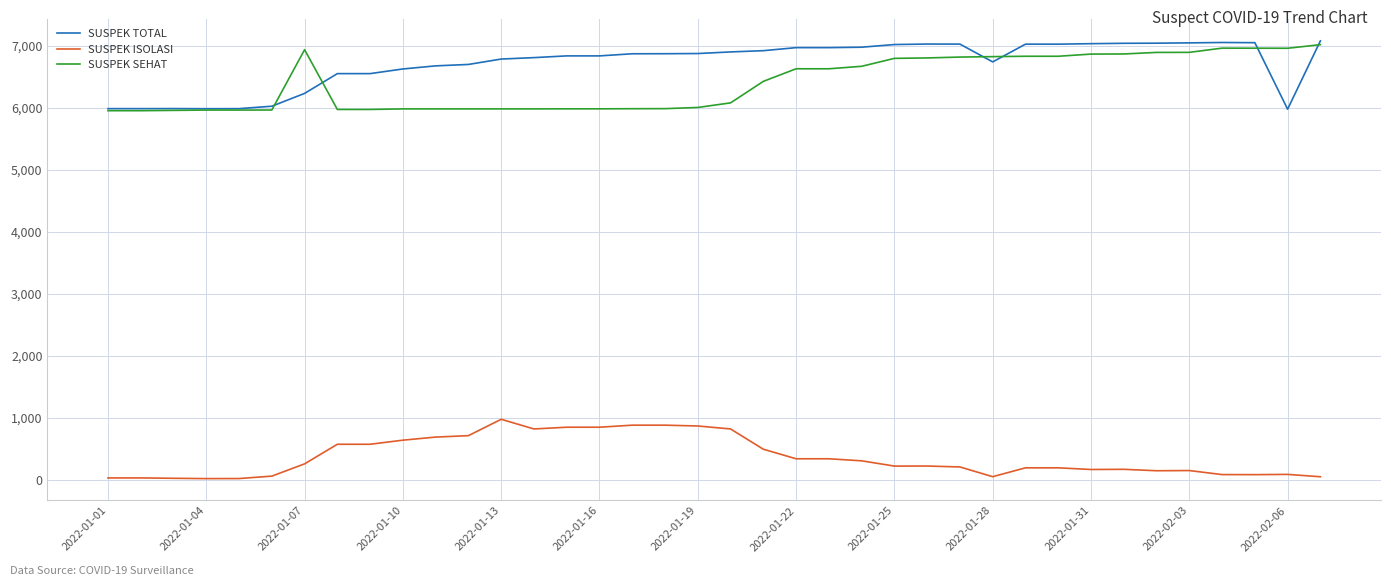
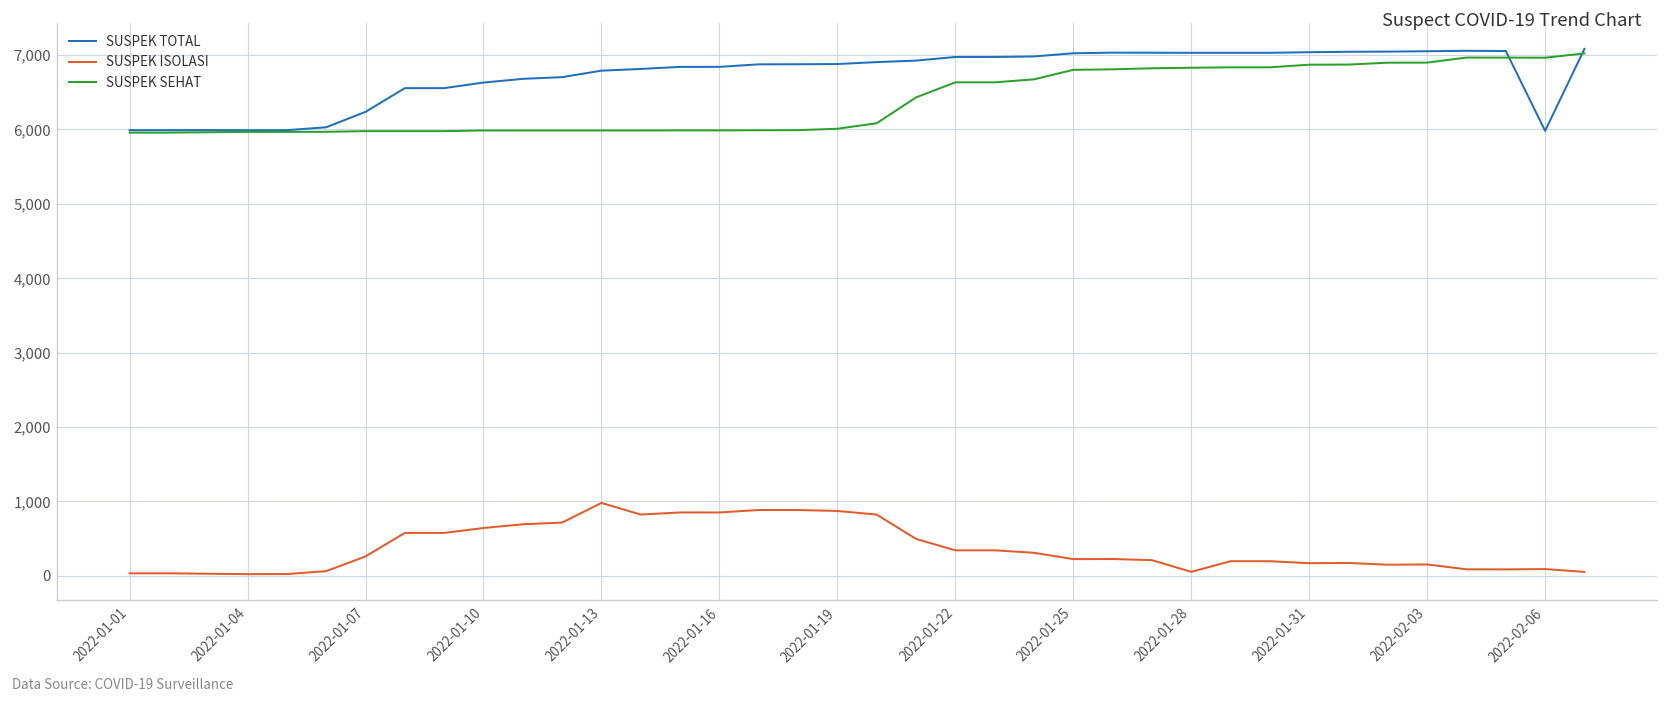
  {
    "SUSPEK TOTAL": {
      "2022-01-07": "6,200",
      "2022-01-10": "6,600",
      "2022-01-13": "6,800",
      "2022-01-16": "6,800",
      "2022-01-19": "6,900",
      "2022-01-22": "7,000",
      "2022-01-25": "7,000",
-     "2022-01-28": "6,700",
+     "2022-01-28": "7,000",
      "2022-01-31": "7,000",
      "2022-02-03": "7,100",
      "2022-02-06": "6,000"
    },
    "SUSPEK ISOLASI": {
      "2022-01-01": "0",
      "2022-01-04": "0",
      "2022-01-07": "300",
      "2022-01-10": "600",
      "2022-01-13": "1,000",
      "2022-01-16": "900",
      "2022-01-19": "900",
      "2022-01-22": "300",
      "2022-01-25": "200",
      "2022-01-28": "100",
      "2022-01-31": "200",
      "2022-02-03": "200",
      "2022-02-06": "100"
    },
    "SUSPEK SEHAT": {
-     "2022-01-07": "6,900",
+     "2022-01-07": "6,000",
      "2022-01-10": "6,000",
      "2022-01-13": "6,000",
      "2022-01-16": "6,000",
      "2022-01-19": "6,000",
      "2022-01-22": "6,600",
      "2022-01-25": "6,800",
      "2022-01-28": "6,800",
      "2022-01-31": "6,900",
      "2022-02-03": "6,900",
      "2022-02-06": "7,000"
    }
  }
